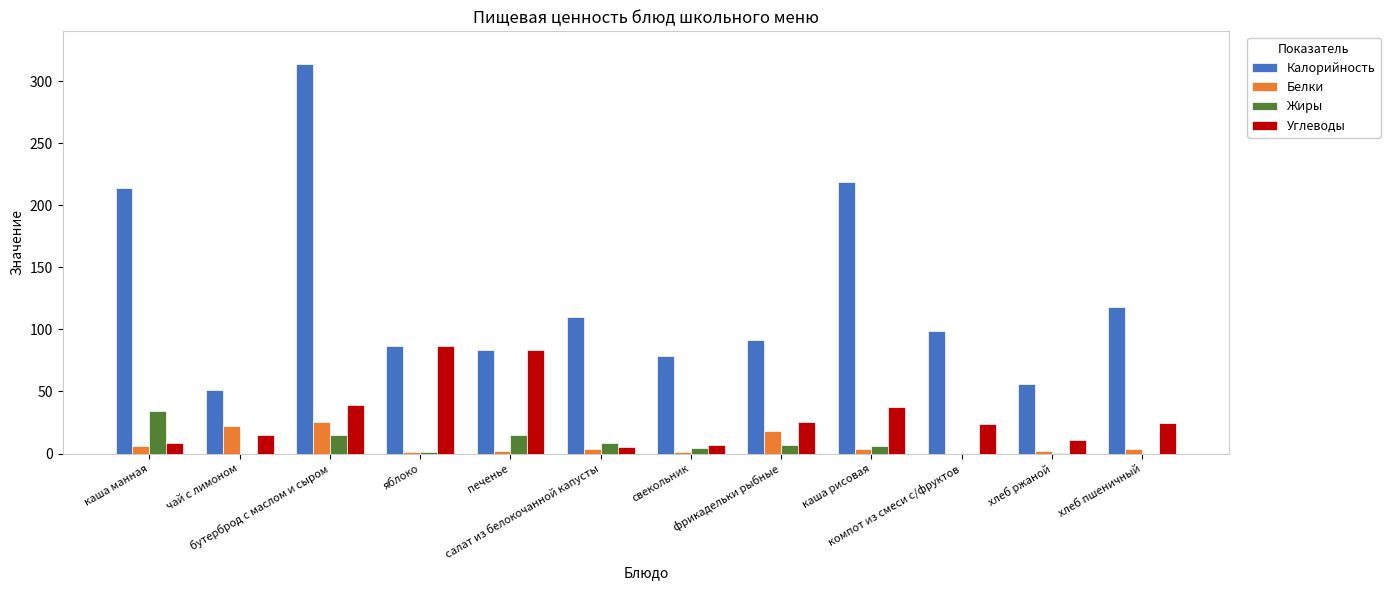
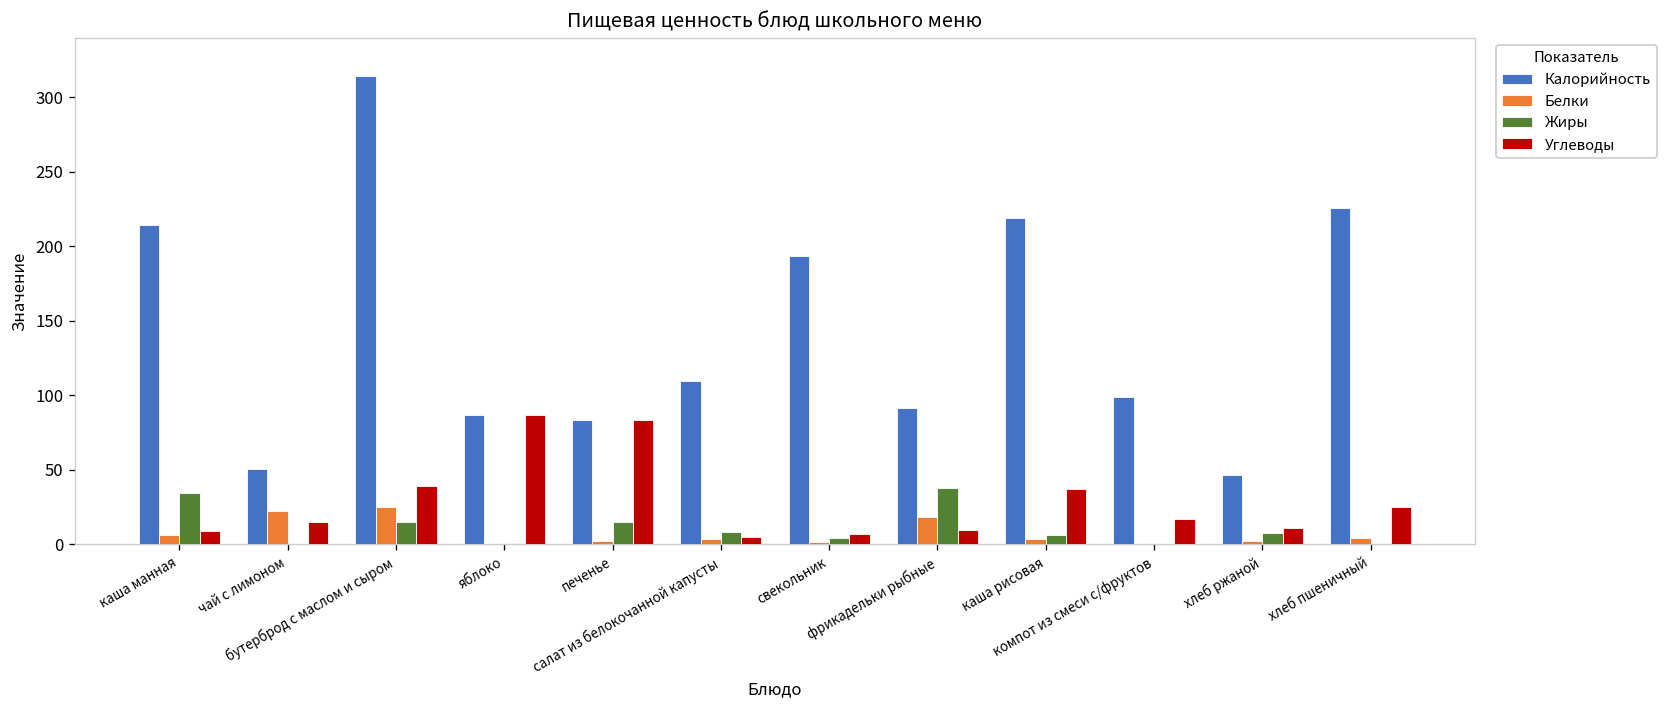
  {
    "Калорийность": {
      "каша манная": 214,
      "чай с лимоном": 51,
      "бутерброд с маслом и сыром": 314,
      "яблоко": 87,
      "печенье": 83,
      "салат из белокочанной капусты": 110,
-     "свекольник": 79,
+     "свекольник": 193,
      "фрикадельки рыбные": 92,
      "каша рисовая": 219,
      "компот из смеси с/фруктов": 99,
-     "хлеб ржаной": 56,
-     "хлеб пшеничный": 118
+     "хлеб ржаной": 46,
+     "хлеб пшеничный": 226
    },
    "Белки": {
      "каша манная": 6,
      "чай с лимоном": 23,
      "бутерброд с маслом и сыром": 25,
      "салат из белокочанной капусты": 4,
      "фрикадельки рыбные": 18,
      "каша рисовая": 4,
      "компот из смеси с/фруктов": 0,
      "хлеб ржаной": 2,
      "хлеб пшеничный": 4
    },
    "Жиры": {
      "каша манная": 34,
      "чай с лимоном": 0,
      "бутерброд с маслом и сыром": 15,
      "печенье": 15,
      "салат из белокочанной капусты": 8,
      "свекольник": 5,
-     "фрикадельки рыбные": 7,
+     "фрикадельки рыбные": 38,
      "каша рисовая": 6,
      "компот из смеси с/фруктов": 0,
-     "хлеб ржаной": 0,
+     "хлеб ржаной": 7,
      "хлеб пшеничный": 0
    },
    "Углеводы": {
      "каша манная": 9,
      "чай с лимоном": 15,
      "бутерброд с маслом и сыром": 39,
      "яблоко": 87,
      "печенье": 83,
      "салат из белокочанной капусты": 5,
      "свекольник": 7,
-     "фрикадельки рыбные": 25,
+     "фрикадельки рыбные": 10,
      "каша рисовая": 37,
-     "компот из смеси с/фруктов": 24,
+     "компот из смеси с/фруктов": 17,
      "хлеб ржаной": 11,
      "хлеб пшеничный": 25
    }
  }
